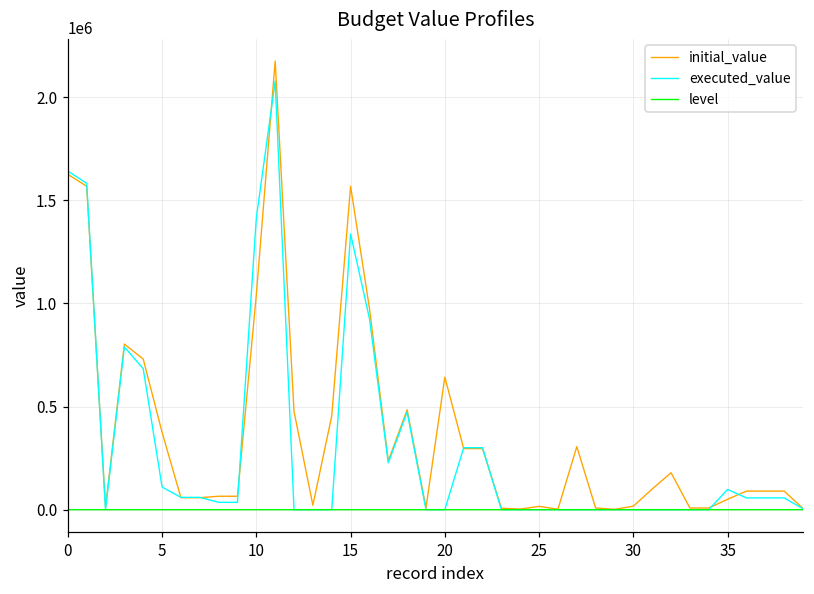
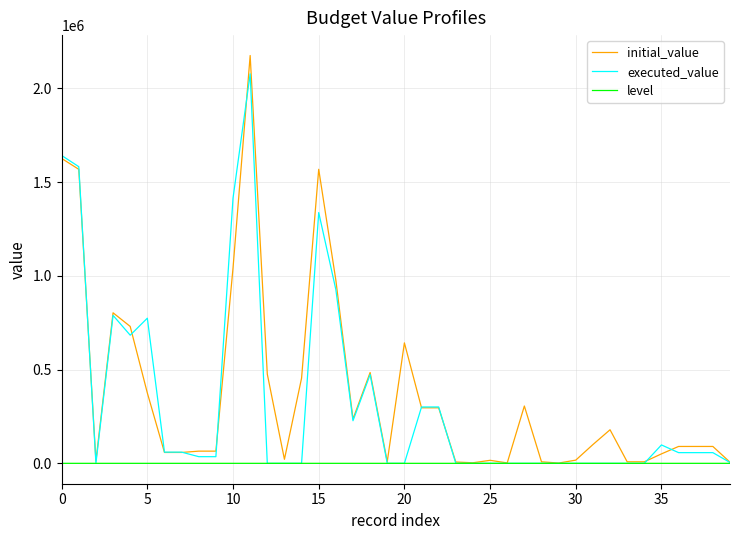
  {
    "initial_value": {
      "0": 1630000,
      "5": 380000,
      "10": 1040000,
      "15": 1570000,
      "20": 640000,
      "25": 20000,
      "30": 20000,
      "35": 50000
    },
    "executed_value": {
      "0": 1640000,
-     "5": 110000,
+     "5": 770000,
      "10": 1410000,
      "15": 1340000,
      "35": 100000
    },
    "level": {
      "0": 0,
      "5": 0,
      "10": 0,
      "15": 0,
      "35": 0
    }
  }
